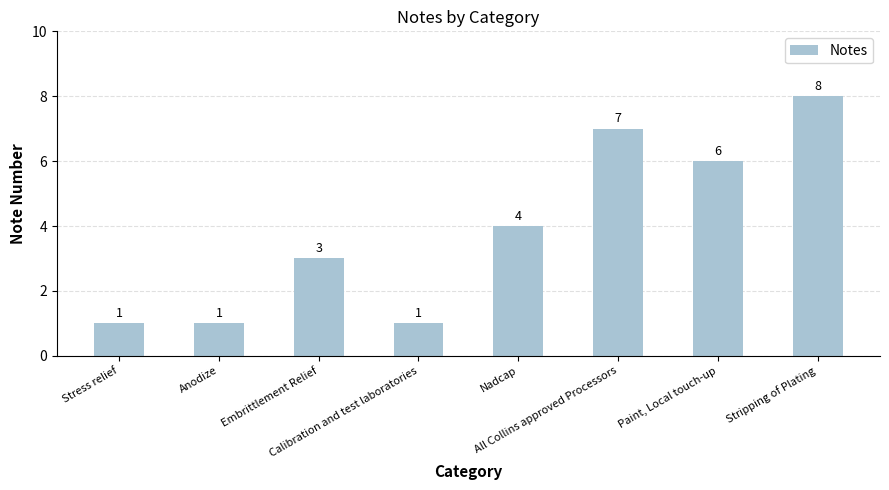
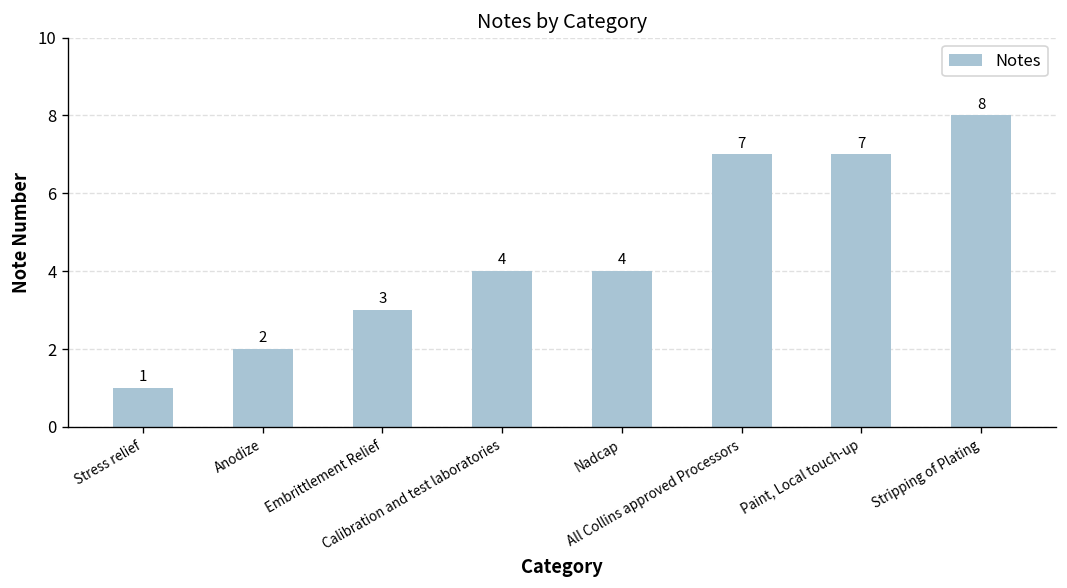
  {
    "Stress relief": 1,
-   "Anodize": 1,
+   "Anodize": 2,
    "Embrittlement Relief": 3,
-   "Calibration and test laboratories": 1,
+   "Calibration and test laboratories": 4,
    "Nadcap": 4,
    "All Collins approved Processors": 7,
-   "Paint, Local touch-up": 6,
+   "Paint, Local touch-up": 7,
    "Stripping of Plating": 8
  }
